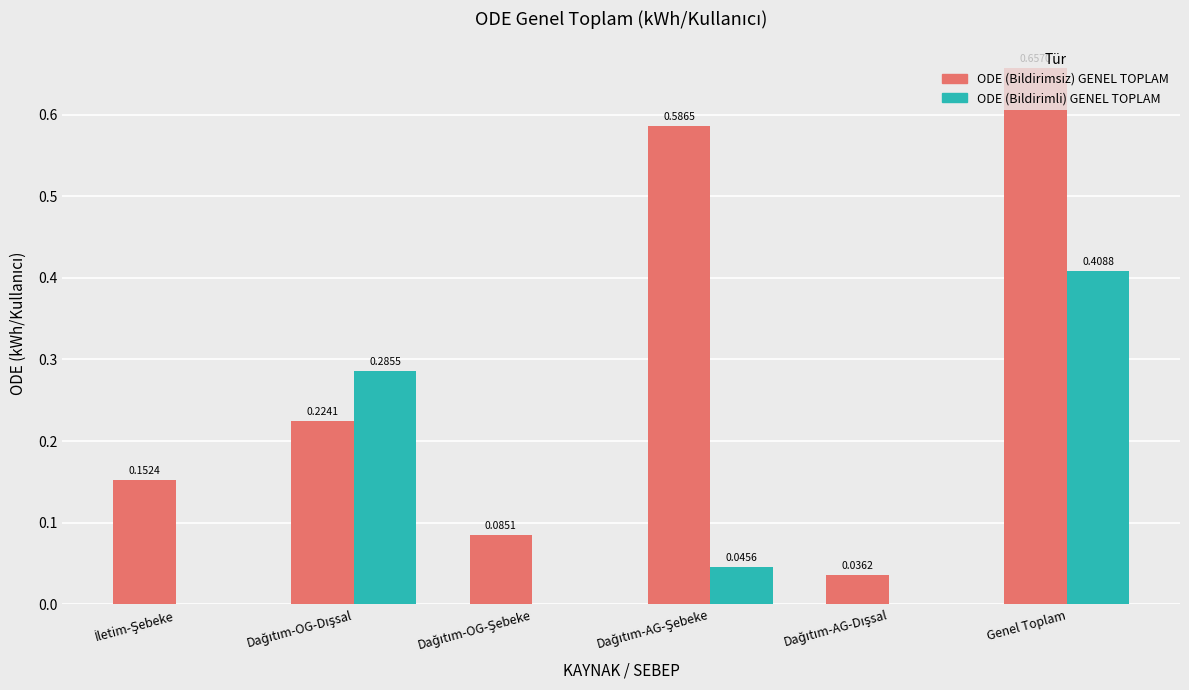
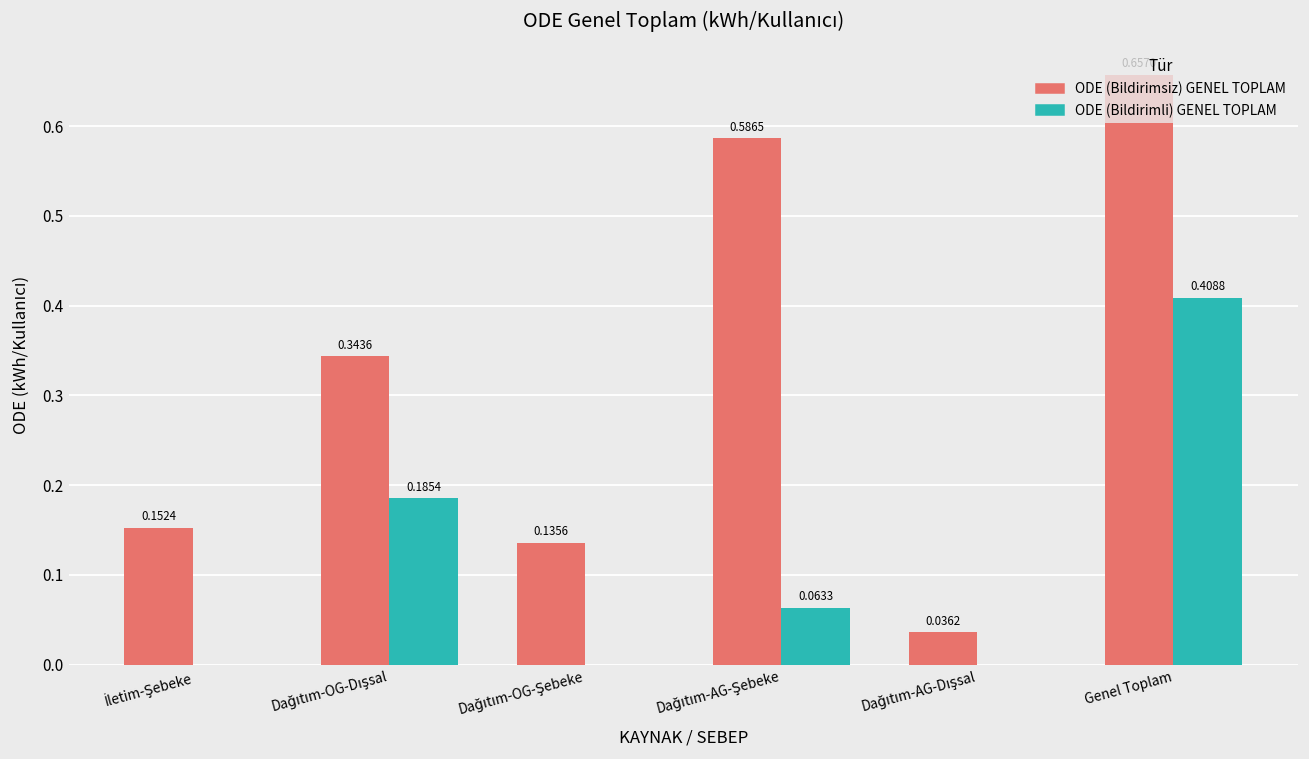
  {
    "ODE (Bildirimsiz) GENEL TOPLAM": {
      "İletim-Şebeke": 0.1524,
-     "Dağıtım-OG-Dışsal": 0.2241,
-     "Dağıtım-OG-Şebeke": 0.0851,
+     "Dağıtım-OG-Dışsal": 0.3436,
+     "Dağıtım-OG-Şebeke": 0.1356,
      "Dağıtım-AG-Şebeke": 0.5865,
      "Dağıtım-AG-Dışsal": 0.0362
    },
    "ODE (Bildirimli) GENEL TOPLAM": {
-     "Dağıtım-OG-Dışsal": 0.2855,
-     "Dağıtım-AG-Şebeke": 0.0456,
+     "Dağıtım-OG-Dışsal": 0.1854,
+     "Dağıtım-AG-Şebeke": 0.0633,
      "Genel Toplam": 0.4088
    }
  }
